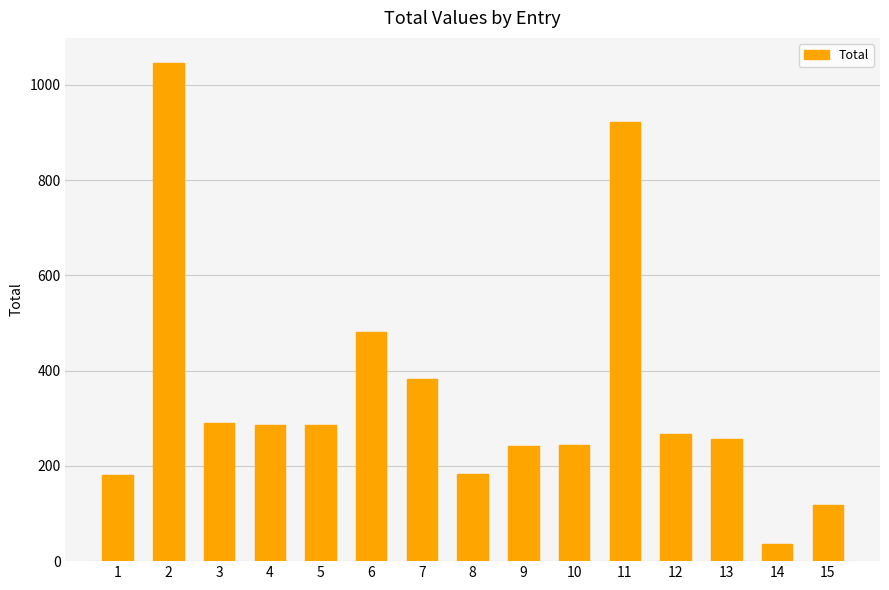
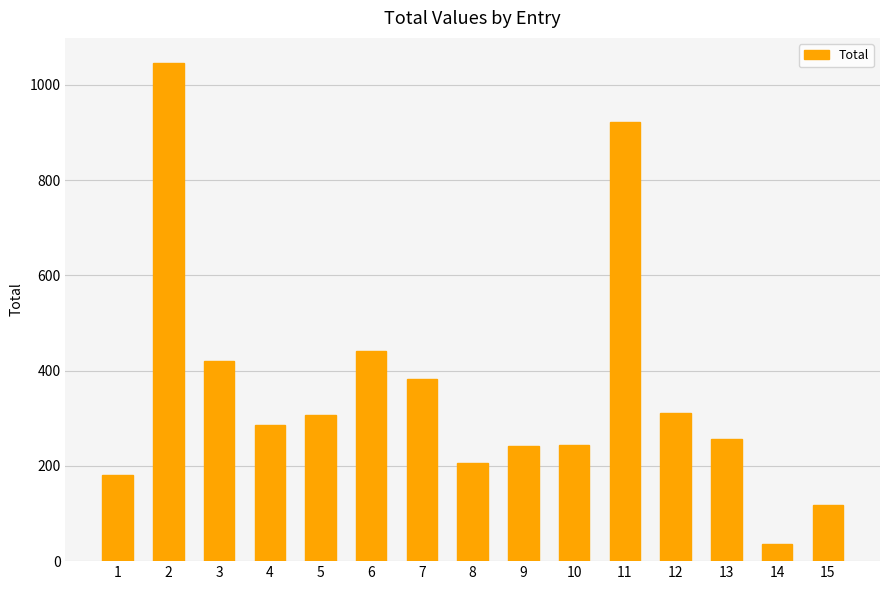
  {
    "1": 180,
    "2": 1050,
-   "3": 290,
+   "3": 420,
    "4": 290,
-   "5": 290,
-   "6": 480,
+   "5": 310,
+   "6": 440,
    "7": 380,
-   "8": 180,
+   "8": 210,
    "9": 240,
    "10": 240,
    "11": 920,
-   "12": 270,
+   "12": 310,
    "13": 260,
    "14": 40,
    "15": 120
  }
